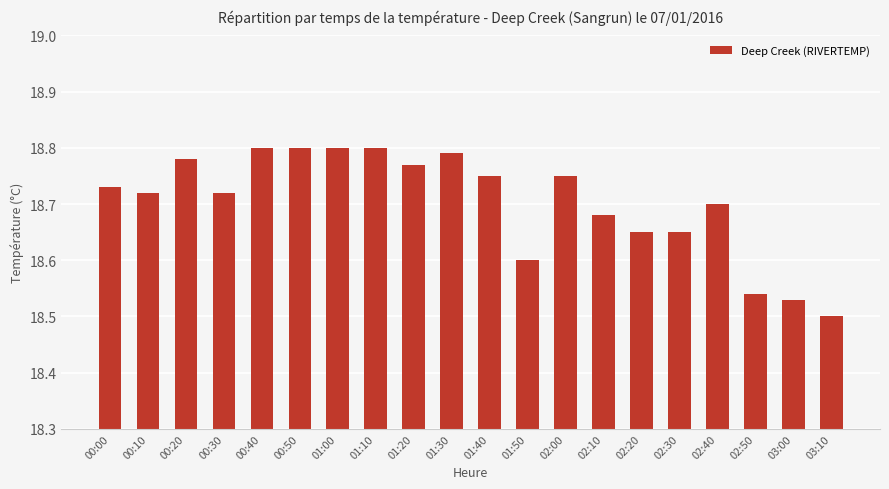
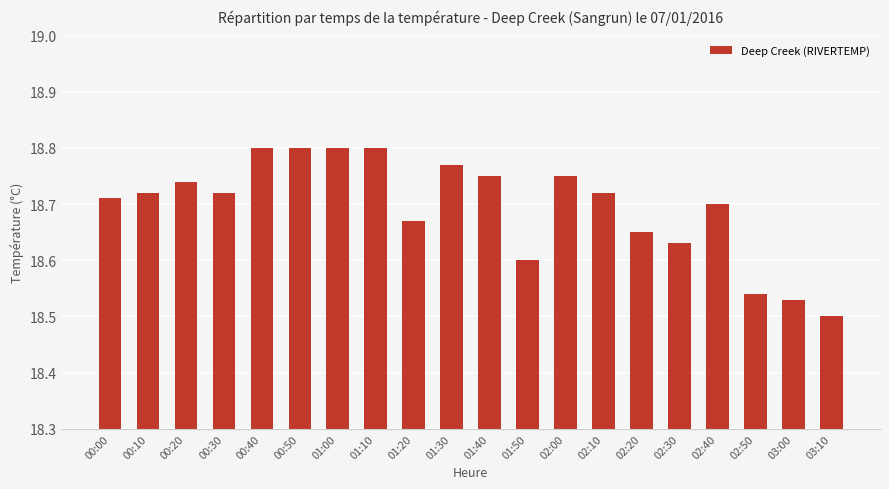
  {
-   "00:00": 18.73,
+   "00:00": 18.71,
    "00:10": 18.72,
-   "00:20": 18.78,
+   "00:20": 18.74,
    "00:30": 18.72,
    "00:40": 18.80,
    "00:50": 18.80,
    "01:00": 18.80,
    "01:10": 18.80,
-   "01:20": 18.77,
-   "01:30": 18.79,
+   "01:20": 18.67,
+   "01:30": 18.77,
    "01:40": 18.75,
    "01:50": 18.60,
    "02:00": 18.75,
-   "02:10": 18.68,
+   "02:10": 18.72,
    "02:20": 18.65,
-   "02:30": 18.65,
+   "02:30": 18.63,
    "02:40": 18.70,
    "02:50": 18.54,
    "03:00": 18.53,
    "03:10": 18.50
  }
